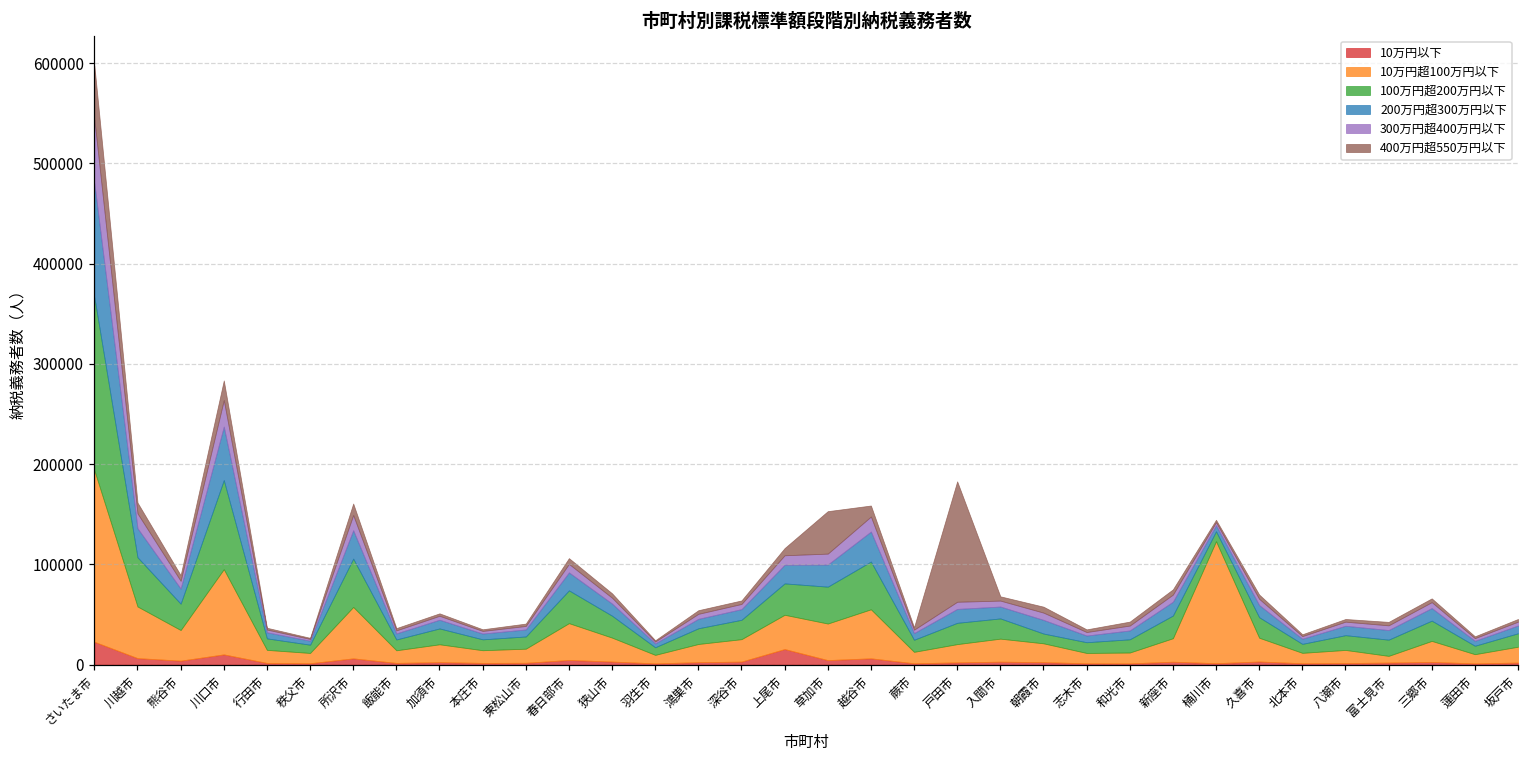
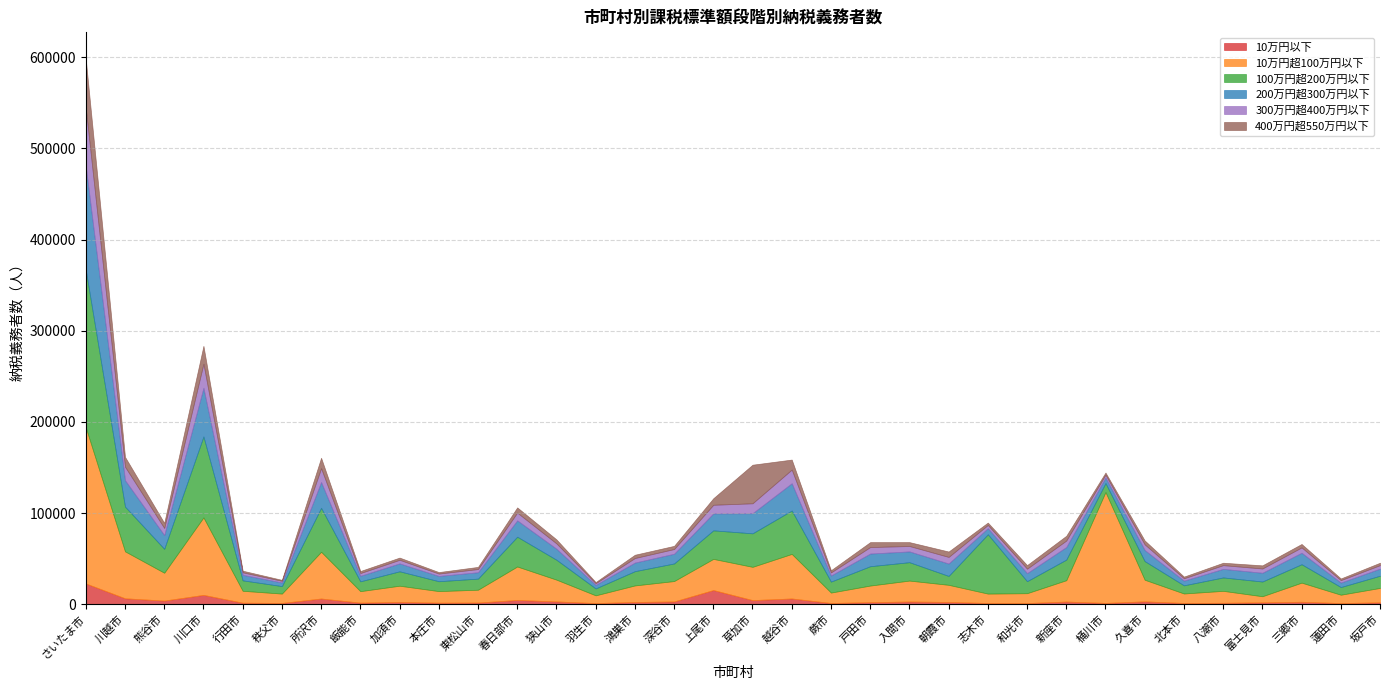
  {
    "10万円以下": {
      "さいたま市": 20000,
      "川越市": 10000,
      "熊谷市": 0,
      "川口市": 10000,
      "所沢市": 10000,
      "春日部市": 0,
      "狭山市": 0,
      "深谷市": 0,
      "上尾市": 20000,
      "草加市": 0,
      "越谷市": 10000,
      "入間市": 0,
      "新座市": 0,
      "久喜市": 0
    },
    "10万円超100万円以下": {
      "さいたま市": 170000,
      "川越市": 50000,
      "熊谷市": 30000,
      "川口市": 80000,
      "行田市": 10000,
      "秩父市": 10000,
      "所沢市": 50000,
      "飯能市": 10000,
      "加須市": 20000,
      "本庄市": 10000,
      "東松山市": 10000,
      "春日部市": 40000,
      "狭山市": 20000,
      "羽生市": 10000,
      "鴻巣市": 20000,
      "深谷市": 20000,
      "上尾市": 30000,
      "草加市": 40000,
      "越谷市": 50000,
      "蕨市": 10000,
      "戸田市": 20000,
      "入間市": 20000,
      "朝霞市": 20000,
      "志木市": 10000,
      "和光市": 10000,
      "新座市": 20000,
      "桶川市": 120000,
      "久喜市": 20000,
      "北本市": 10000,
      "八潮市": 10000,
      "富士見市": 10000,
      "三郷市": 20000,
      "蓮田市": 10000,
      "坂戸市": 20000
    },
    "100万円超200万円以下": {
      "さいたま市": 170000,
      "川越市": 50000,
      "熊谷市": 30000,
      "川口市": 90000,
      "行田市": 10000,
      "秩父市": 10000,
      "所沢市": 50000,
      "飯能市": 10000,
      "加須市": 20000,
      "本庄市": 10000,
      "東松山市": 10000,
      "春日部市": 30000,
      "狭山市": 20000,
      "羽生市": 10000,
      "鴻巣市": 20000,
      "深谷市": 20000,
      "上尾市": 30000,
      "草加市": 40000,
      "越谷市": 50000,
      "蕨市": 10000,
      "戸田市": 20000,
      "入間市": 20000,
      "朝霞市": 10000,
-     "志木市": 10000,
+     "志木市": 70000,
      "和光市": 10000,
      "新座市": 20000,
      "桶川市": 10000,
      "久喜市": 20000,
      "北本市": 10000,
      "八潮市": 10000,
      "富士見市": 20000,
      "三郷市": 20000,
      "蓮田市": 10000,
      "坂戸市": 10000
    },
    "200万円超300万円以下": {
      "さいたま市": 110000,
      "川越市": 30000,
      "熊谷市": 20000,
      "川口市": 50000,
      "所沢市": 30000,
      "飯能市": 10000,
      "加須市": 10000,
      "東松山市": 10000,
      "春日部市": 20000,
      "狭山市": 10000,
      "鴻巣市": 10000,
      "深谷市": 10000,
      "上尾市": 20000,
      "草加市": 20000,
      "越谷市": 30000,
      "蕨市": 10000,
      "戸田市": 10000,
      "入間市": 10000,
      "朝霞市": 10000,
      "志木市": 10000,
      "和光市": 10000,
      "新座市": 10000,
      "桶川市": 10000,
      "久喜市": 10000,
      "八潮市": 10000,
      "富士見市": 10000,
      "三郷市": 10000,
      "坂戸市": 10000
    },
    "300万円超400万円以下": {
      "さいたま市": 60000,
      "川越市": 10000,
      "熊谷市": 10000,
      "川口市": 30000,
      "所沢市": 20000,
      "春日部市": 10000,
      "狭山市": 10000,
      "鴻巣市": 0,
      "深谷市": 10000,
      "上尾市": 10000,
      "草加市": 10000,
      "越谷市": 10000,
      "戸田市": 10000,
      "入間市": 10000,
      "朝霞市": 10000,
      "和光市": 0,
      "新座市": 10000,
      "久喜市": 10000,
      "富士見市": 0,
      "三郷市": 10000
    },
    "400万円超550万円以下": {
      "さいたま市": 50000,
      "川越市": 10000,
      "熊谷市": 10000,
      "川口市": 20000,
      "所沢市": 10000,
      "春日部市": 10000,
      "狭山市": 0,
      "鴻巣市": 0,
      "深谷市": 0,
      "上尾市": 10000,
      "草加市": 40000,
      "越谷市": 10000,
-     "戸田市": 120000,
+     "戸田市": 10000,
      "入間市": 0,
      "朝霞市": 10000,
      "和光市": 0,
      "新座市": 10000,
      "久喜市": 0,
      "富士見市": 0,
      "三郷市": 0
    }
  }
